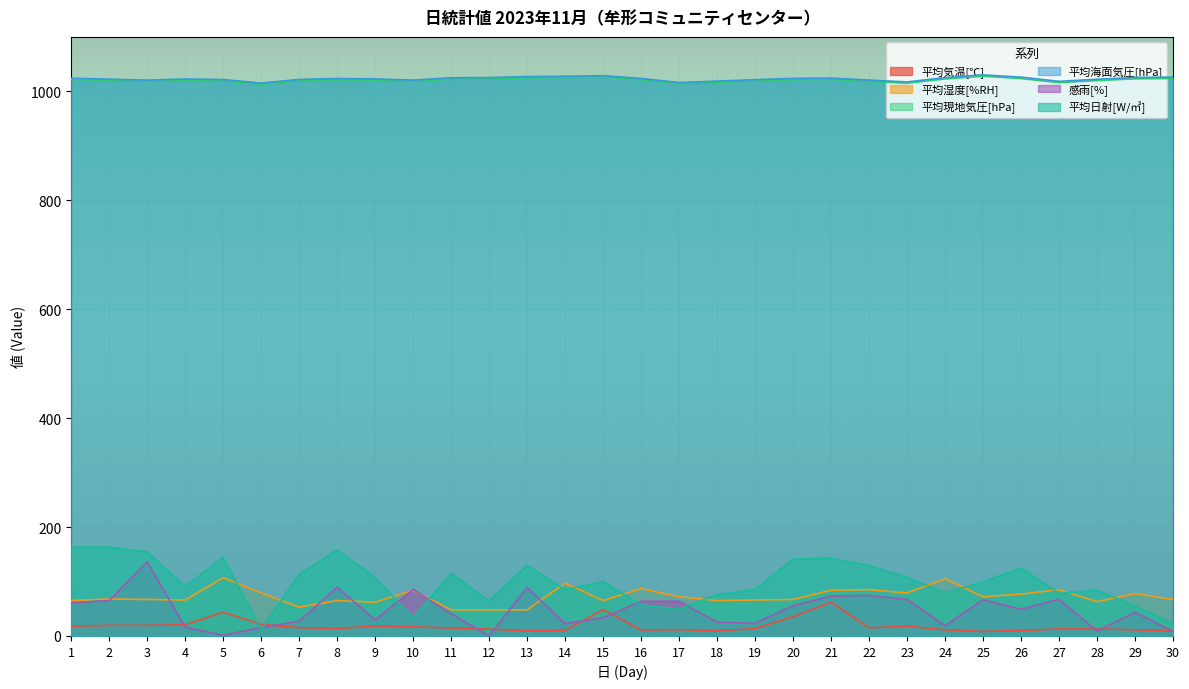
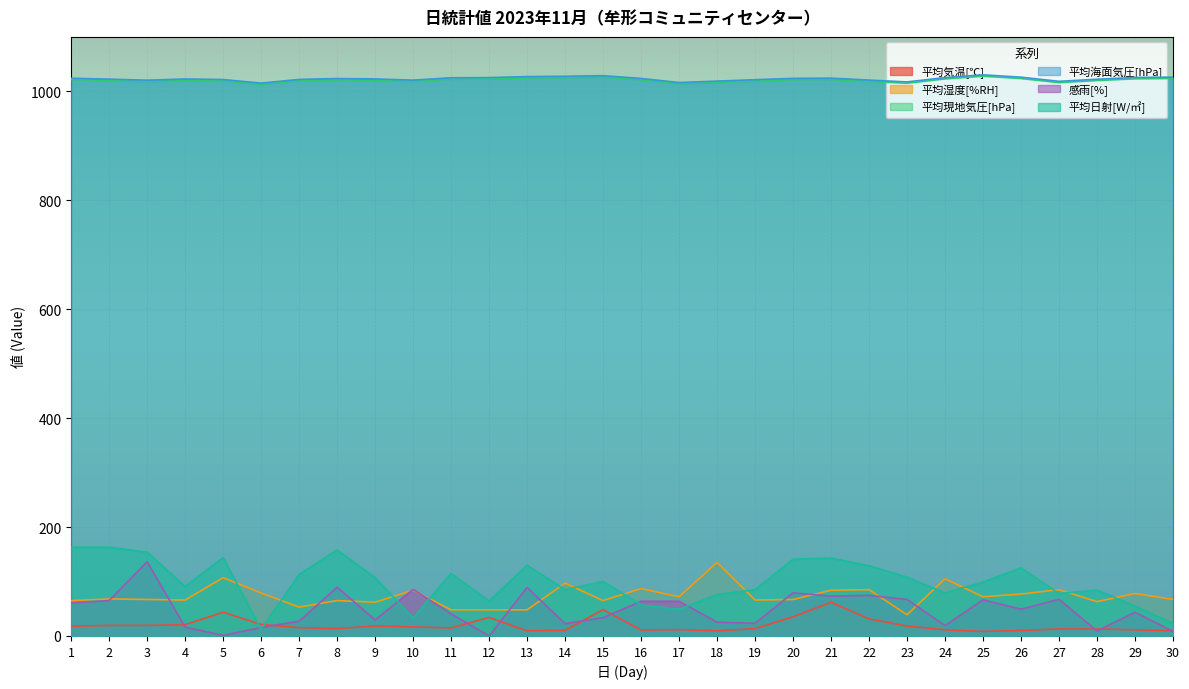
  {
    "平均気温[℃]": {
      "1": 20,
      "2": 20,
      "3": 20,
      "5": 40,
      "6": 20,
      "7": 20,
      "8": 10,
      "9": 20,
      "10": 20,
      "11": 10,
-     "12": 10,
+     "12": 30,
      "13": 10,
      "14": 10,
      "15": 50,
      "16": 10,
      "17": 10,
      "18": 10,
      "19": 10,
      "20": 40,
      "21": 60,
-     "22": 10,
+     "22": 30,
      "23": 20,
      "24": 10,
      "25": 10,
      "26": 10,
      "27": 10,
      "29": 10
    },
    "平均湿度[%RH]": {
      "3": 70,
      "4": 70,
      "5": 110,
      "6": 80,
      "7": 50,
      "8": 70,
      "9": 60,
      "11": 50,
      "12": 50,
      "13": 50,
      "14": 100,
      "15": 70,
      "16": 90,
      "17": 70,
-     "18": 70,
+     "18": 140,
      "19": 70,
      "20": 70,
      "21": 80,
      "22": 90,
-     "23": 80,
+     "23": 40,
      "24": 110,
      "25": 70,
      "26": 80,
      "27": 90,
      "28": 60,
      "29": 80,
      "30": 70
    },
    "感雨[%]": {
      "3": 140,
      "5": 0,
      "7": 30,
      "8": 90,
      "9": 30,
      "11": 40,
      "12": 0,
      "13": 90,
      "14": 20,
      "15": 30,
      "16": 60,
      "17": 60,
      "18": 30,
      "19": 20,
-     "20": 60,
+     "20": 80,
      "21": 70,
      "22": 70,
      "23": 70,
      "24": 20,
      "25": 70,
      "26": 50,
      "27": 70,
      "29": 40
    }
  }
